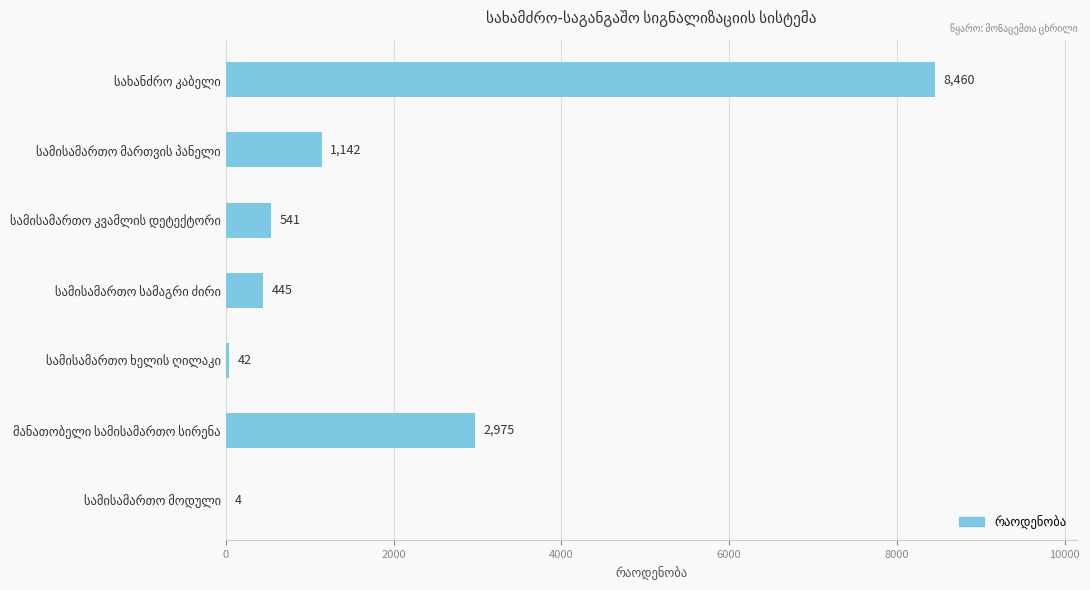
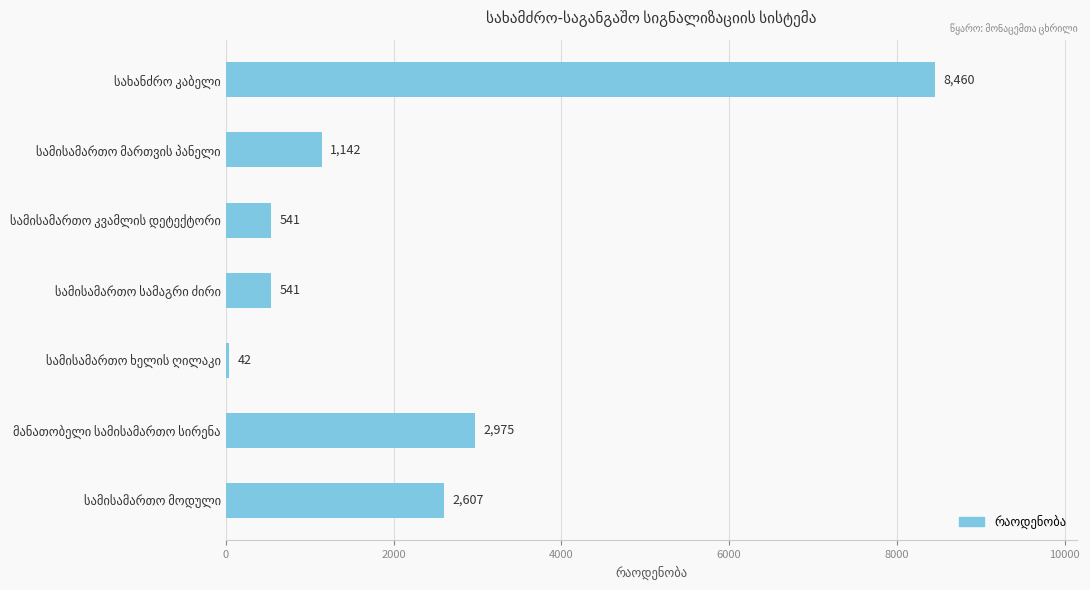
  {
    "სახანძრო კაბელი": "8,460",
    "სამისამართო მართვის პანელი": "1,142",
    "სამისამართო კვამლის დეტექტორი": "541",
-   "სამისამართო სამაგრი ძირი": "445",
+   "სამისამართო სამაგრი ძირი": "541",
    "სამისამართო ხელის ღილაკი": "42",
    "მანათობელი სამისამართო სირენა": "2,975",
-   "სამისამართო მოდული": "4"
+   "სამისამართო მოდული": "2,607"
  }
